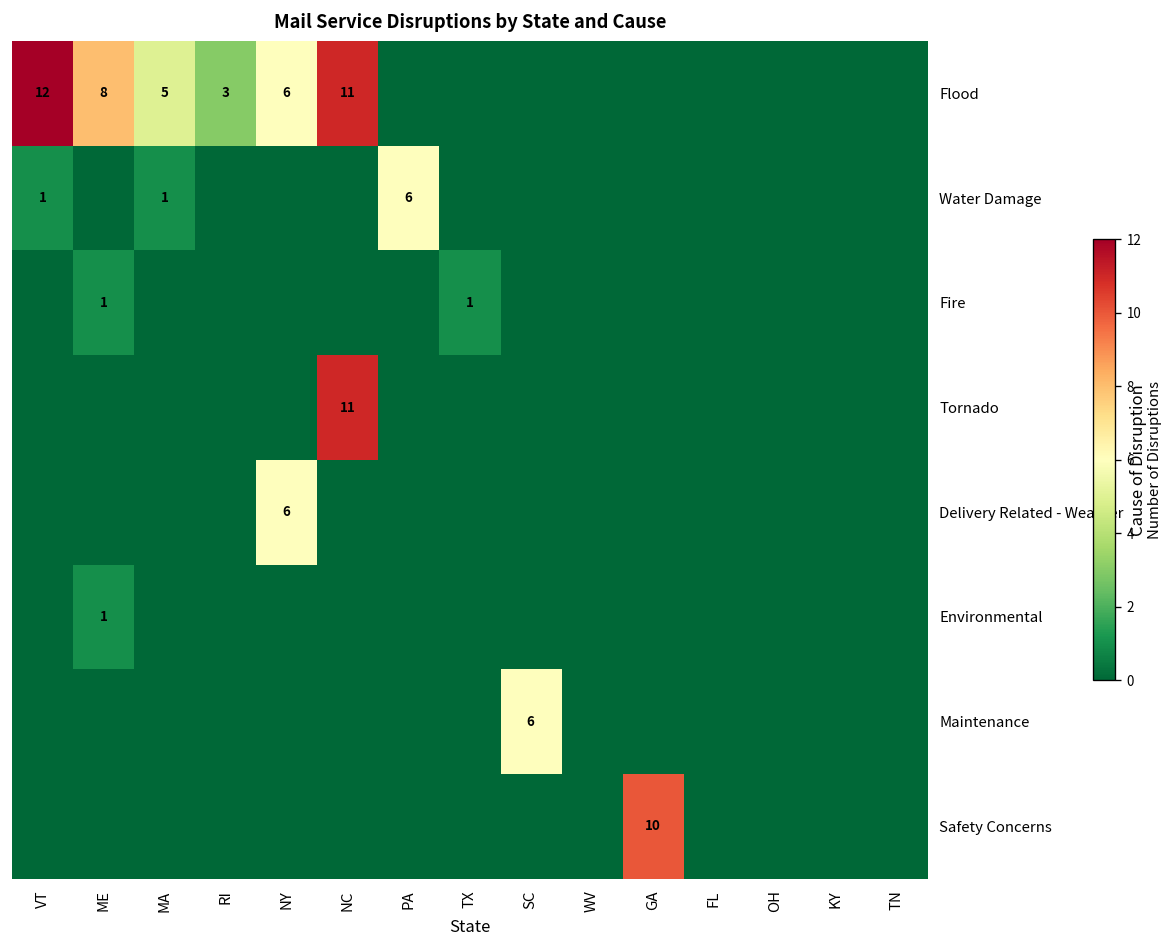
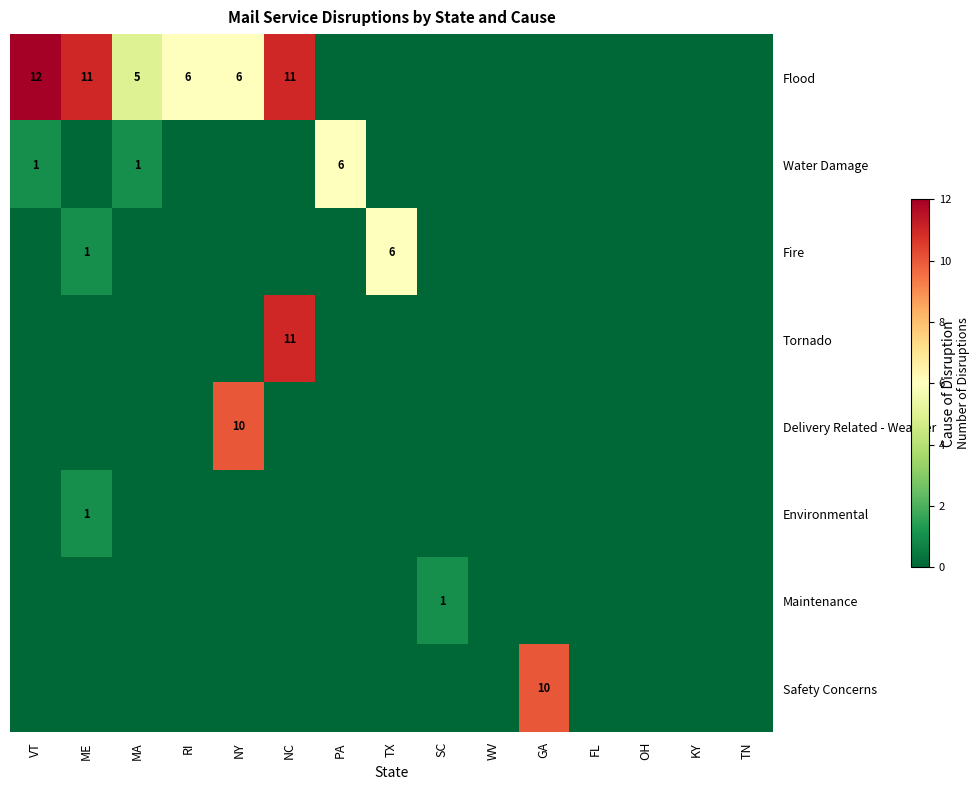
  {
    "Flood": {
      "VT": 12,
-     "ME": 8,
+     "ME": 11,
      "MA": 5,
-     "RI": 3,
+     "RI": 6,
      "NY": 6,
      "NC": 11
    },
    "Water Damage": {
      "VT": 1,
      "MA": 1,
      "PA": 6
    },
    "Fire": {
      "ME": 1,
-     "TX": 1
+     "TX": 6
    },
    "Tornado": {
      "NC": 11
    },
    "Delivery Related - Weather": {
-     "NY": 6
+     "NY": 10
    },
    "Environmental": {
      "ME": 1
    },
    "Maintenance": {
-     "SC": 6
+     "SC": 1
    },
    "Safety Concerns": {
      "GA": 10
    }
  }
